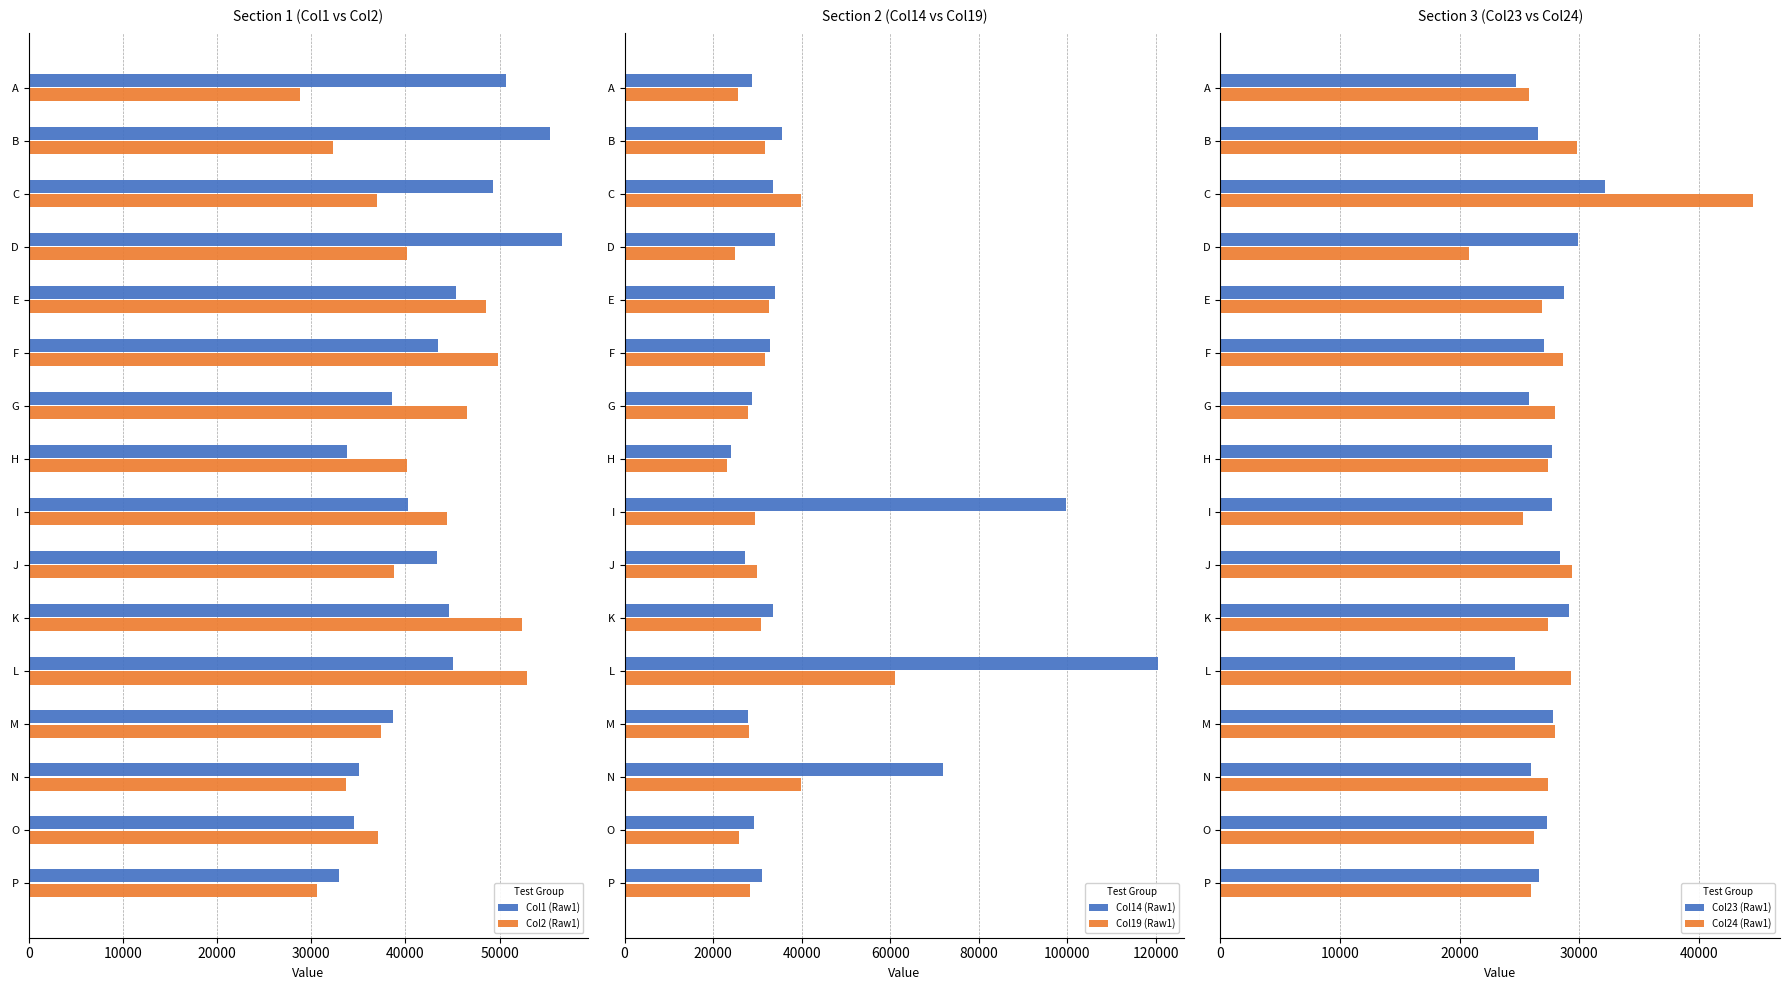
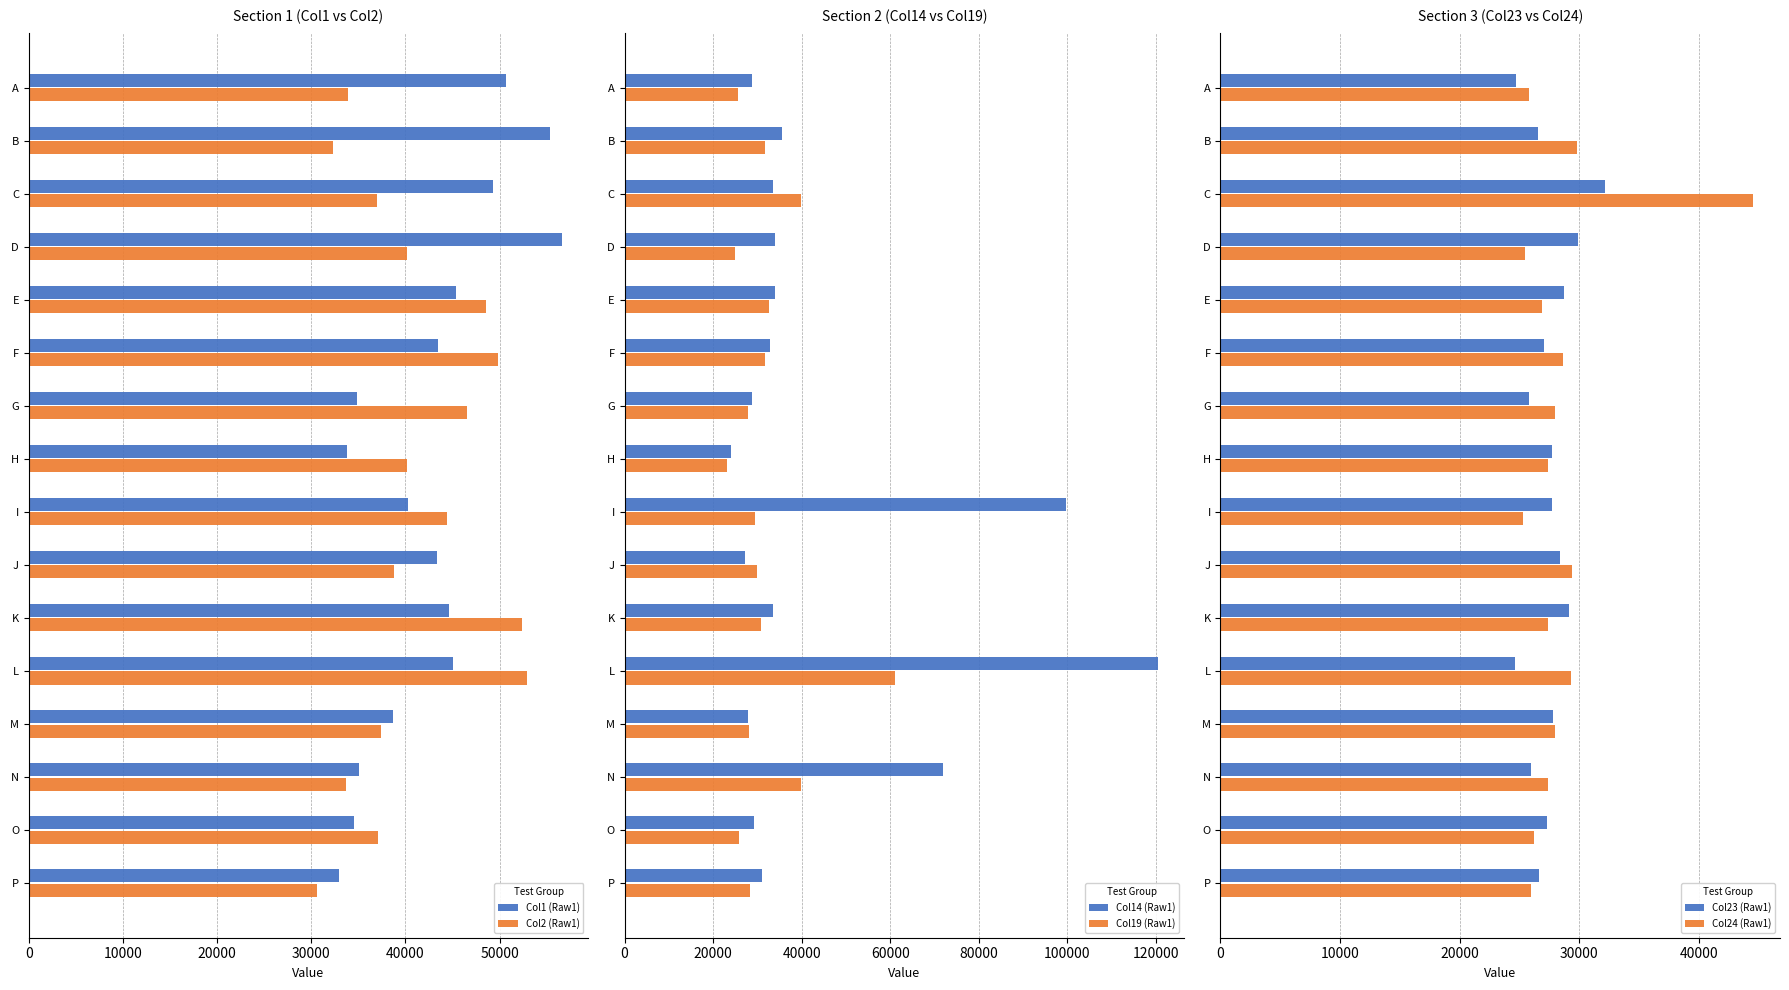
  {
    "Section 1 (Col1 vs Col2)": {
      "Col1 (Raw1)": {
        "A": 51000,
        "B": 55000,
        "C": 49000,
        "D": 57000,
        "E": 45000,
        "F": 43000,
-       "G": 39000,
+       "G": 35000,
        "H": 34000,
        "I": 40000,
        "J": 43000,
        "K": 45000,
        "L": 45000,
        "M": 39000,
        "N": 35000,
        "O": 35000,
        "P": 33000
      },
      "Col2 (Raw1)": {
-       "A": 29000,
+       "A": 34000,
        "B": 32000,
        "C": 37000,
        "D": 40000,
        "E": 49000,
        "F": 50000,
        "G": 47000,
        "H": 40000,
        "I": 44000,
        "J": 39000,
        "K": 52000,
        "L": 53000,
        "M": 37000,
        "N": 34000,
        "O": 37000,
        "P": 31000
      }
    },
    "Section 2 (Col14 vs Col19)": {
      "Col14 (Raw1)": {
        "A": 29000,
        "B": 36000,
        "C": 34000,
        "D": 34000,
        "E": 34000,
        "F": 33000,
        "G": 29000,
        "H": 24000,
        "I": 100000,
        "J": 27000,
        "K": 34000,
        "L": 120000,
        "M": 28000,
        "N": 72000,
        "O": 29000,
        "P": 31000
      },
      "Col19 (Raw1)": {
        "A": 26000,
        "B": 32000,
        "C": 40000,
        "D": 25000,
        "E": 33000,
        "F": 32000,
        "G": 28000,
        "H": 23000,
        "I": 29000,
        "J": 30000,
        "K": 31000,
        "L": 61000,
        "M": 28000,
        "N": 40000,
        "O": 26000,
        "P": 28000
      }
    },
    "Section 3 (Col23 vs Col24)": {
      "Col23 (Raw1)": {
        "A": 24700,
        "B": 26600,
        "C": 32100,
        "D": 29900,
        "E": 28700,
        "F": 27000,
        "G": 25800,
        "H": 27700,
        "I": 27700,
        "J": 28400,
        "K": 29200,
        "L": 24700,
        "M": 27800,
        "N": 26000,
        "O": 27300,
        "P": 26600
      },
      "Col24 (Raw1)": {
        "A": 25800,
        "B": 29800,
        "C": 44500,
-       "D": 20800,
+       "D": 25400,
        "E": 26800,
        "F": 28600,
        "G": 28000,
        "H": 27400,
        "I": 25300,
        "J": 29400,
        "K": 27400,
        "L": 29300,
        "M": 27900,
        "N": 27400,
        "O": 26200,
        "P": 26000
      }
    }
  }
